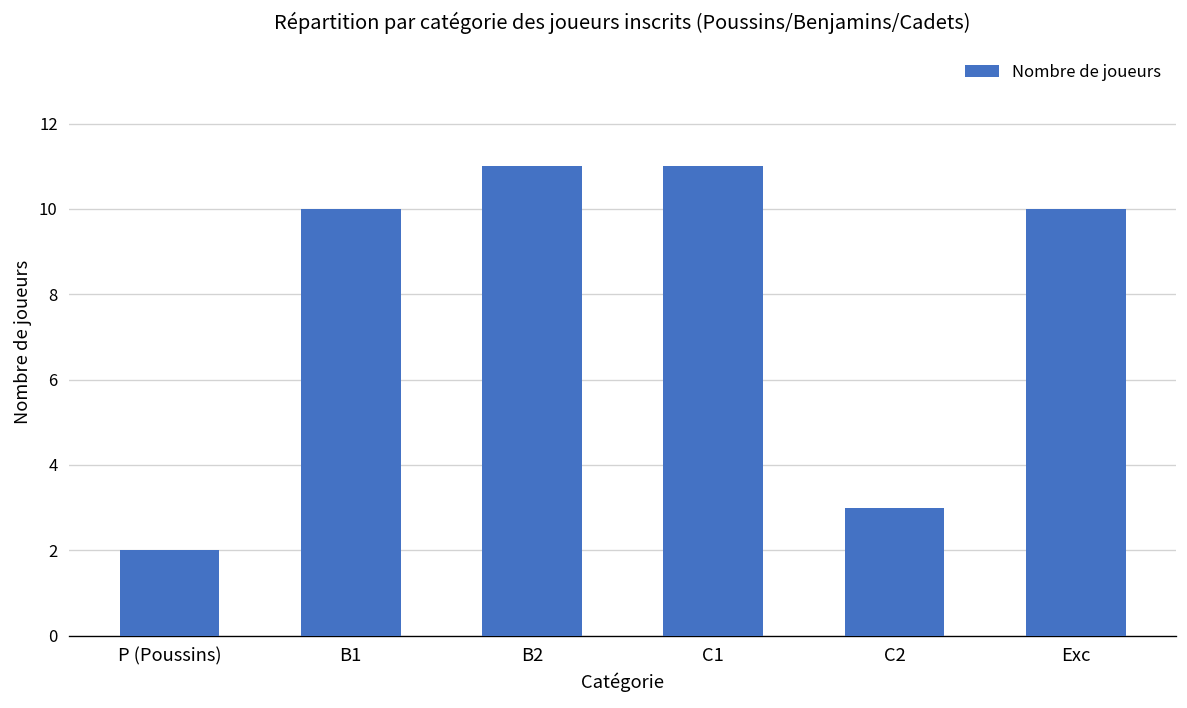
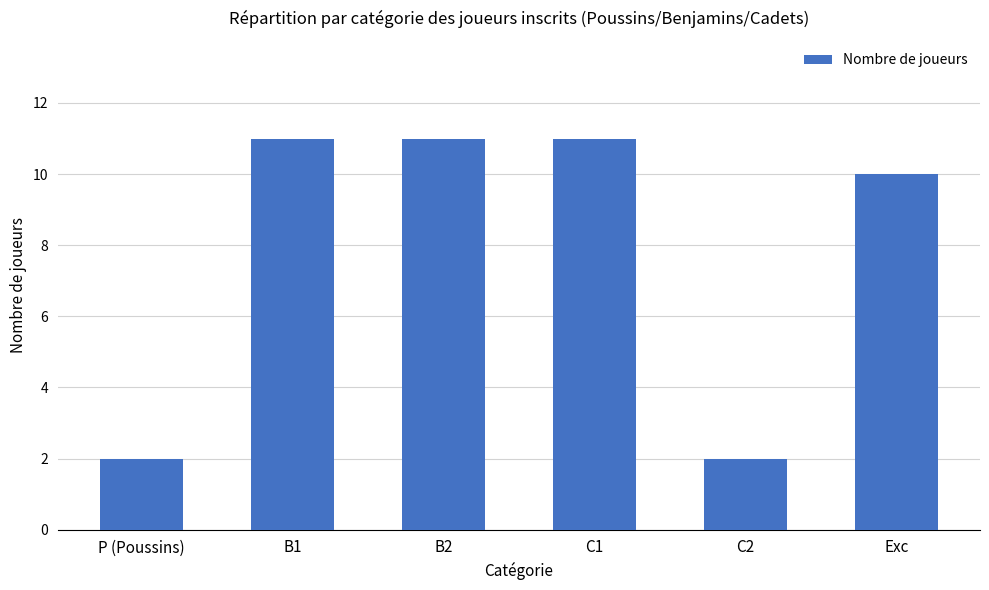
  {
    "P (Poussins)": 2,
-   "B1": 10,
+   "B1": 11,
    "B2": 11,
    "C1": 11,
-   "C2": 3,
+   "C2": 2,
    "Exc": 10
  }
